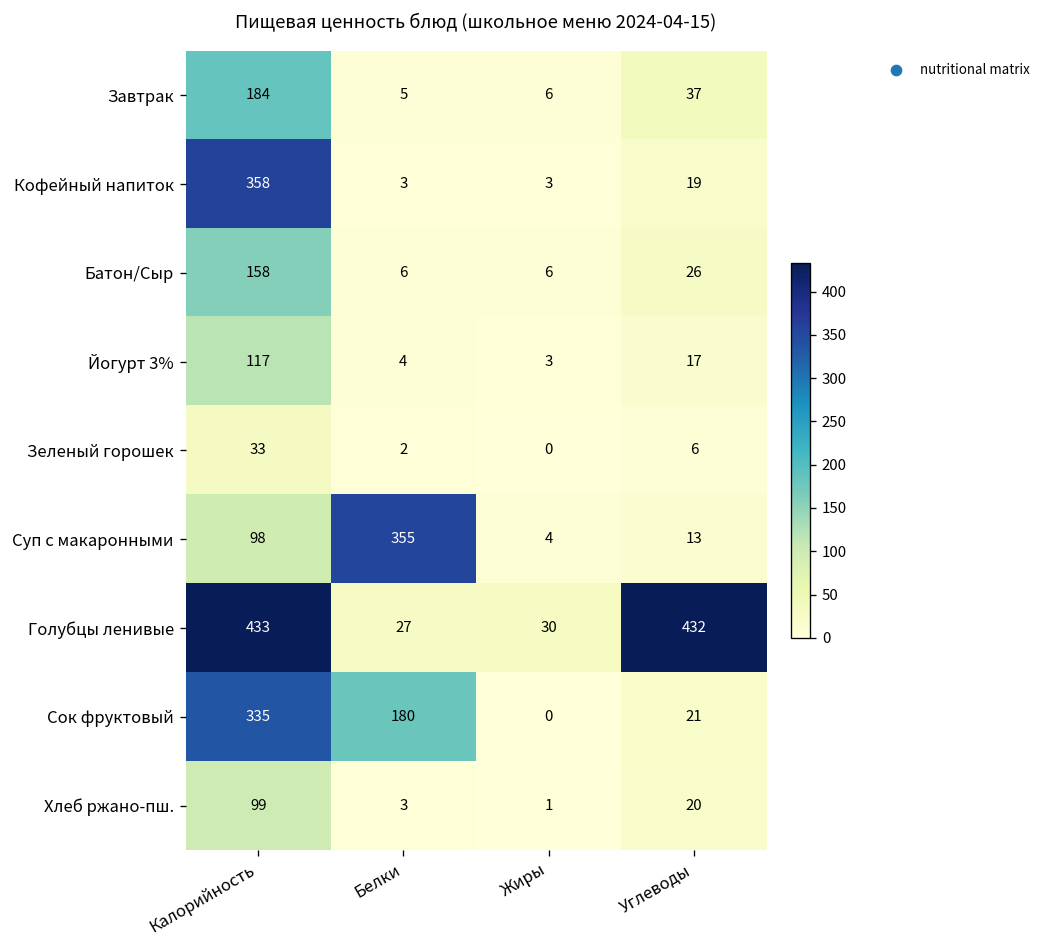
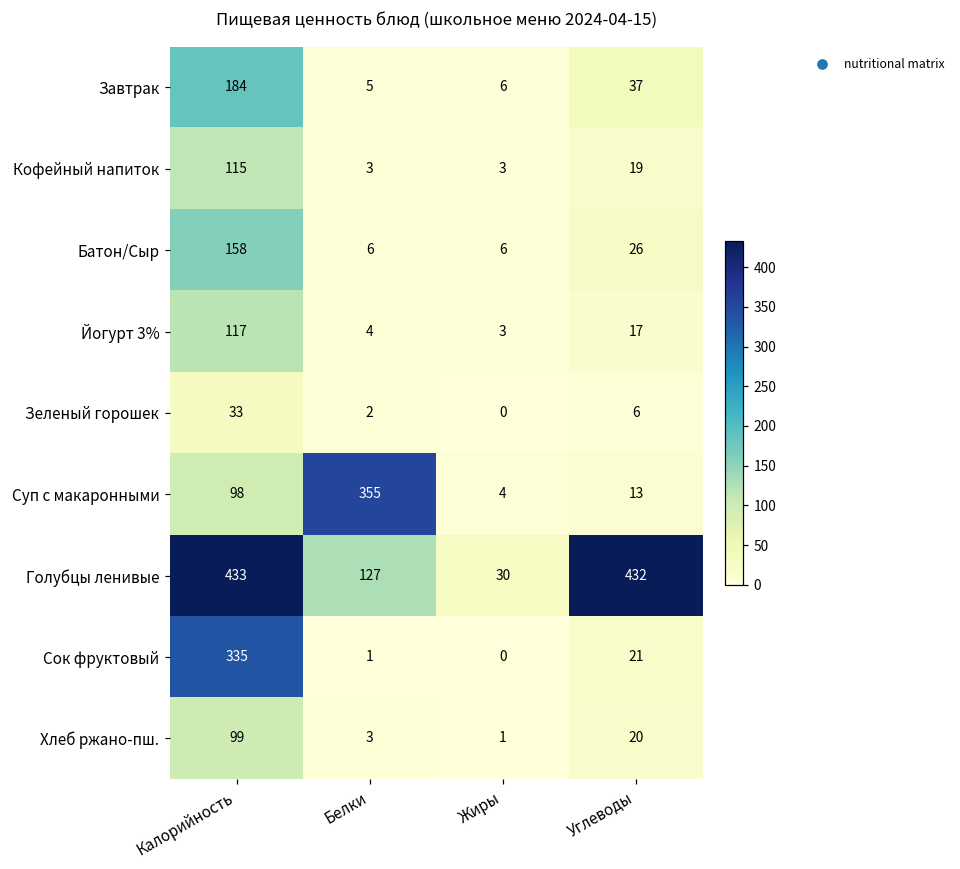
  {
    "Завтрак": {
      "Калорийность": 184,
      "Белки": 5,
      "Жиры": 6,
      "Углеводы": 37
    },
    "Кофейный напиток": {
-     "Калорийность": 358,
+     "Калорийность": 115,
      "Белки": 3,
      "Жиры": 3,
      "Углеводы": 19
    },
    "Батон/Сыр": {
      "Калорийность": 158,
      "Белки": 6,
      "Жиры": 6,
      "Углеводы": 26
    },
    "Йогурт 3%": {
      "Калорийность": 117,
      "Белки": 4,
      "Жиры": 3,
      "Углеводы": 17
    },
    "Зеленый горошек": {
      "Калорийность": 33,
      "Белки": 2,
      "Жиры": 0,
      "Углеводы": 6
    },
    "Суп с макаронными": {
      "Калорийность": 98,
      "Белки": 355,
      "Жиры": 4,
      "Углеводы": 13
    },
    "Голубцы ленивые": {
      "Калорийность": 433,
-     "Белки": 27,
+     "Белки": 127,
      "Жиры": 30,
      "Углеводы": 432
    },
    "Сок фруктовый": {
      "Калорийность": 335,
-     "Белки": 180,
+     "Белки": 1,
      "Жиры": 0,
      "Углеводы": 21
    },
    "Хлеб ржано-пш.": {
      "Калорийность": 99,
      "Белки": 3,
      "Жиры": 1,
      "Углеводы": 20
    }
  }
